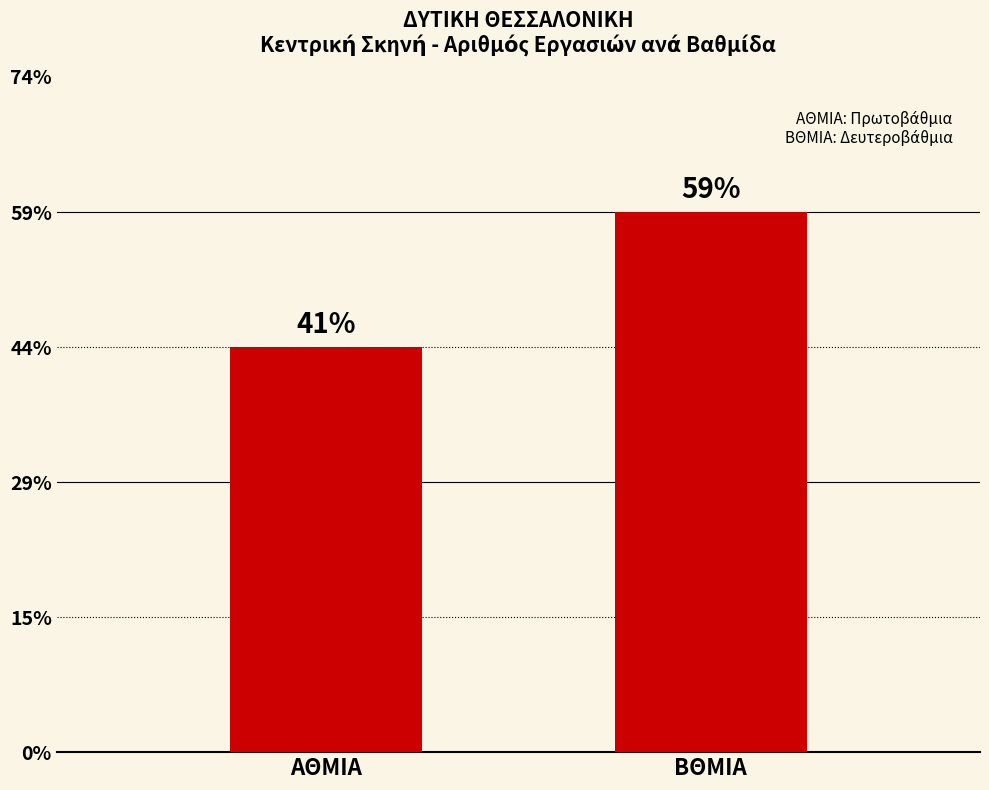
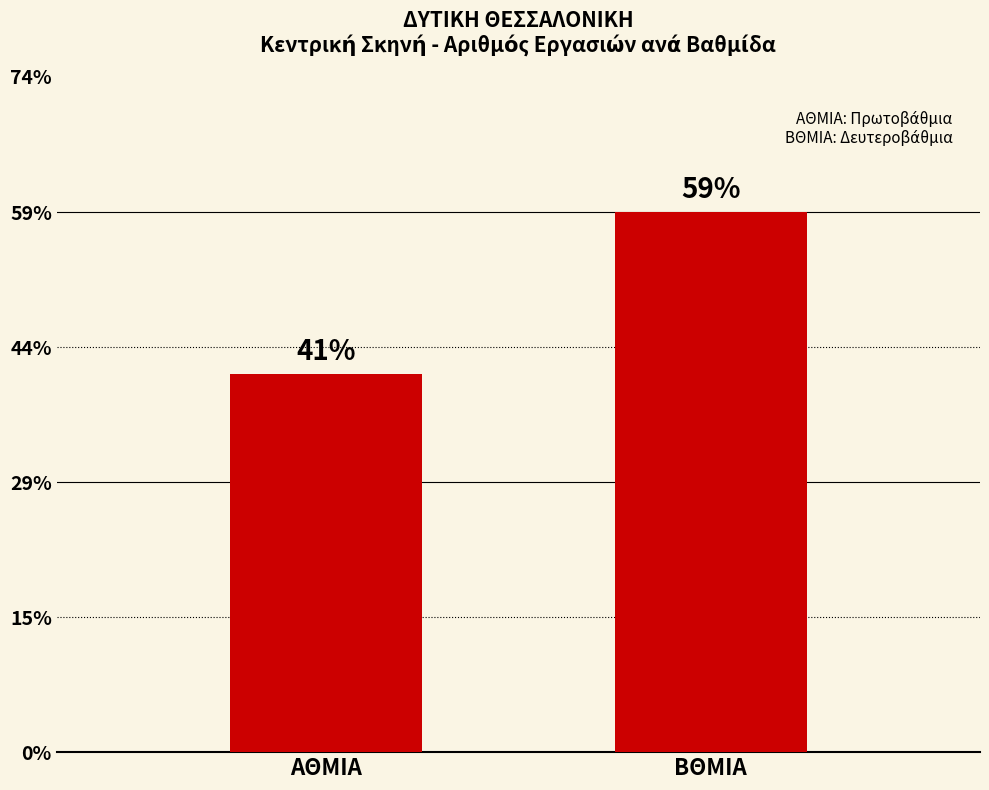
  {
-   "ΑΘΜΙΑ": "44%"
+   "ΑΘΜΙΑ": "41%"
  }
